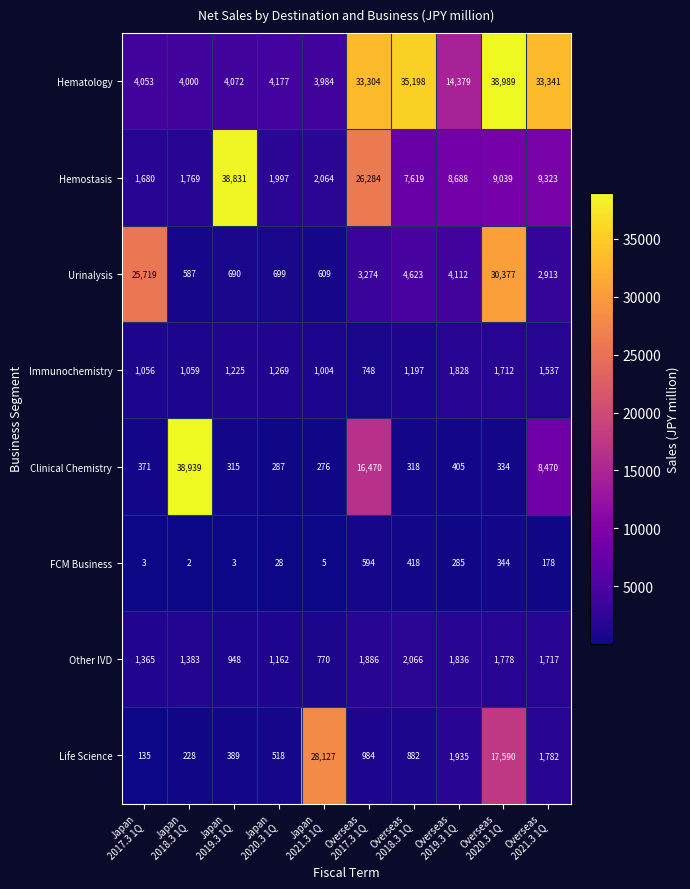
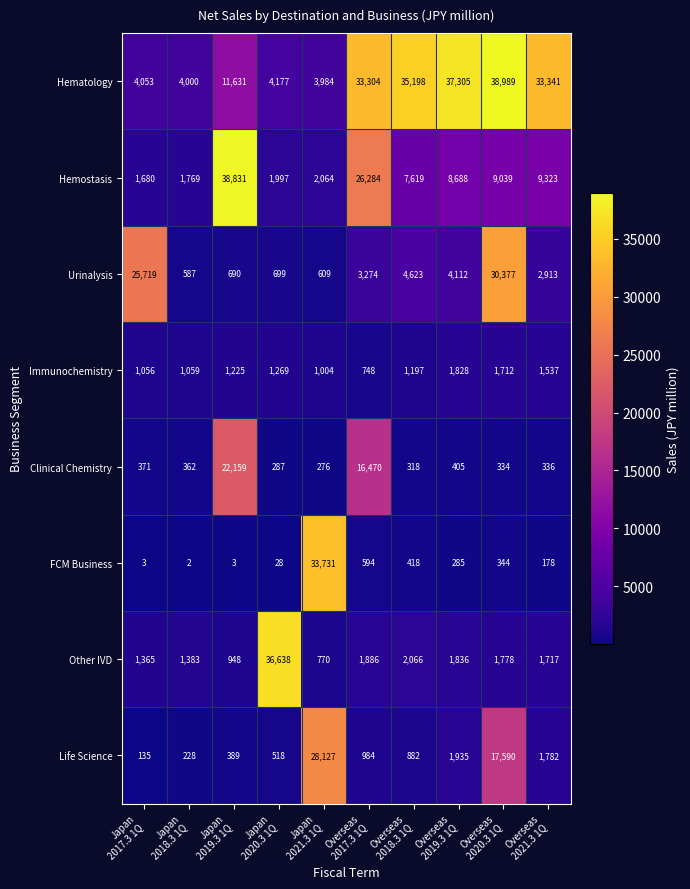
  {
    "Hematology": {
      "Japan 2017.3 1Q": "4,053",
      "Japan 2018.3 1Q": "4,000",
-     "Japan 2019.3 1Q": "4,072",
+     "Japan 2019.3 1Q": "11,631",
      "Japan 2020.3 1Q": "4,177",
      "Japan 2021.3 1Q": "3,984",
      "Overseas 2017.3 1Q": "33,304",
      "Overseas 2018.3 1Q": "35,198",
-     "Overseas 2019.3 1Q": "14,379",
+     "Overseas 2019.3 1Q": "37,305",
      "Overseas 2020.3 1Q": "38,989",
      "Overseas 2021.3 1Q": "33,341"
    },
    "Hemostasis": {
      "Japan 2017.3 1Q": "1,680",
      "Japan 2018.3 1Q": "1,769",
      "Japan 2019.3 1Q": "38,831",
      "Japan 2020.3 1Q": "1,997",
      "Japan 2021.3 1Q": "2,064",
      "Overseas 2017.3 1Q": "26,284",
      "Overseas 2018.3 1Q": "7,619",
      "Overseas 2019.3 1Q": "8,688",
      "Overseas 2020.3 1Q": "9,039",
      "Overseas 2021.3 1Q": "9,323"
    },
    "Urinalysis": {
      "Japan 2017.3 1Q": "25,719",
      "Japan 2018.3 1Q": "587",
      "Japan 2019.3 1Q": "690",
      "Japan 2020.3 1Q": "699",
      "Japan 2021.3 1Q": "609",
      "Overseas 2017.3 1Q": "3,274",
      "Overseas 2018.3 1Q": "4,623",
      "Overseas 2019.3 1Q": "4,112",
      "Overseas 2020.3 1Q": "30,377",
      "Overseas 2021.3 1Q": "2,913"
    },
    "Immunochemistry": {
      "Japan 2017.3 1Q": "1,056",
      "Japan 2018.3 1Q": "1,059",
      "Japan 2019.3 1Q": "1,225",
      "Japan 2020.3 1Q": "1,269",
      "Japan 2021.3 1Q": "1,004",
      "Overseas 2017.3 1Q": "748",
      "Overseas 2018.3 1Q": "1,197",
      "Overseas 2019.3 1Q": "1,828",
      "Overseas 2020.3 1Q": "1,712",
      "Overseas 2021.3 1Q": "1,537"
    },
    "Clinical Chemistry": {
      "Japan 2017.3 1Q": "371",
-     "Japan 2018.3 1Q": "38,939",
-     "Japan 2019.3 1Q": "315",
+     "Japan 2018.3 1Q": "362",
+     "Japan 2019.3 1Q": "22,159",
      "Japan 2020.3 1Q": "287",
      "Japan 2021.3 1Q": "276",
      "Overseas 2017.3 1Q": "16,470",
      "Overseas 2018.3 1Q": "318",
      "Overseas 2019.3 1Q": "405",
      "Overseas 2020.3 1Q": "334",
-     "Overseas 2021.3 1Q": "8,470"
+     "Overseas 2021.3 1Q": "336"
    },
    "FCM Business": {
      "Japan 2017.3 1Q": "3",
      "Japan 2018.3 1Q": "2",
      "Japan 2019.3 1Q": "3",
      "Japan 2020.3 1Q": "28",
-     "Japan 2021.3 1Q": "5",
+     "Japan 2021.3 1Q": "33,731",
      "Overseas 2017.3 1Q": "594",
      "Overseas 2018.3 1Q": "418",
      "Overseas 2019.3 1Q": "285",
      "Overseas 2020.3 1Q": "344",
      "Overseas 2021.3 1Q": "178"
    },
    "Other IVD": {
      "Japan 2017.3 1Q": "1,365",
      "Japan 2018.3 1Q": "1,383",
      "Japan 2019.3 1Q": "948",
-     "Japan 2020.3 1Q": "1,162",
+     "Japan 2020.3 1Q": "36,638",
      "Japan 2021.3 1Q": "770",
      "Overseas 2017.3 1Q": "1,886",
      "Overseas 2018.3 1Q": "2,066",
      "Overseas 2019.3 1Q": "1,836",
      "Overseas 2020.3 1Q": "1,778",
      "Overseas 2021.3 1Q": "1,717"
    },
    "Life Science": {
      "Japan 2017.3 1Q": "135",
      "Japan 2018.3 1Q": "228",
      "Japan 2019.3 1Q": "389",
      "Japan 2020.3 1Q": "518",
      "Japan 2021.3 1Q": "28,127",
      "Overseas 2017.3 1Q": "984",
      "Overseas 2018.3 1Q": "882",
      "Overseas 2019.3 1Q": "1,935",
      "Overseas 2020.3 1Q": "17,590",
      "Overseas 2021.3 1Q": "1,782"
    }
  }
